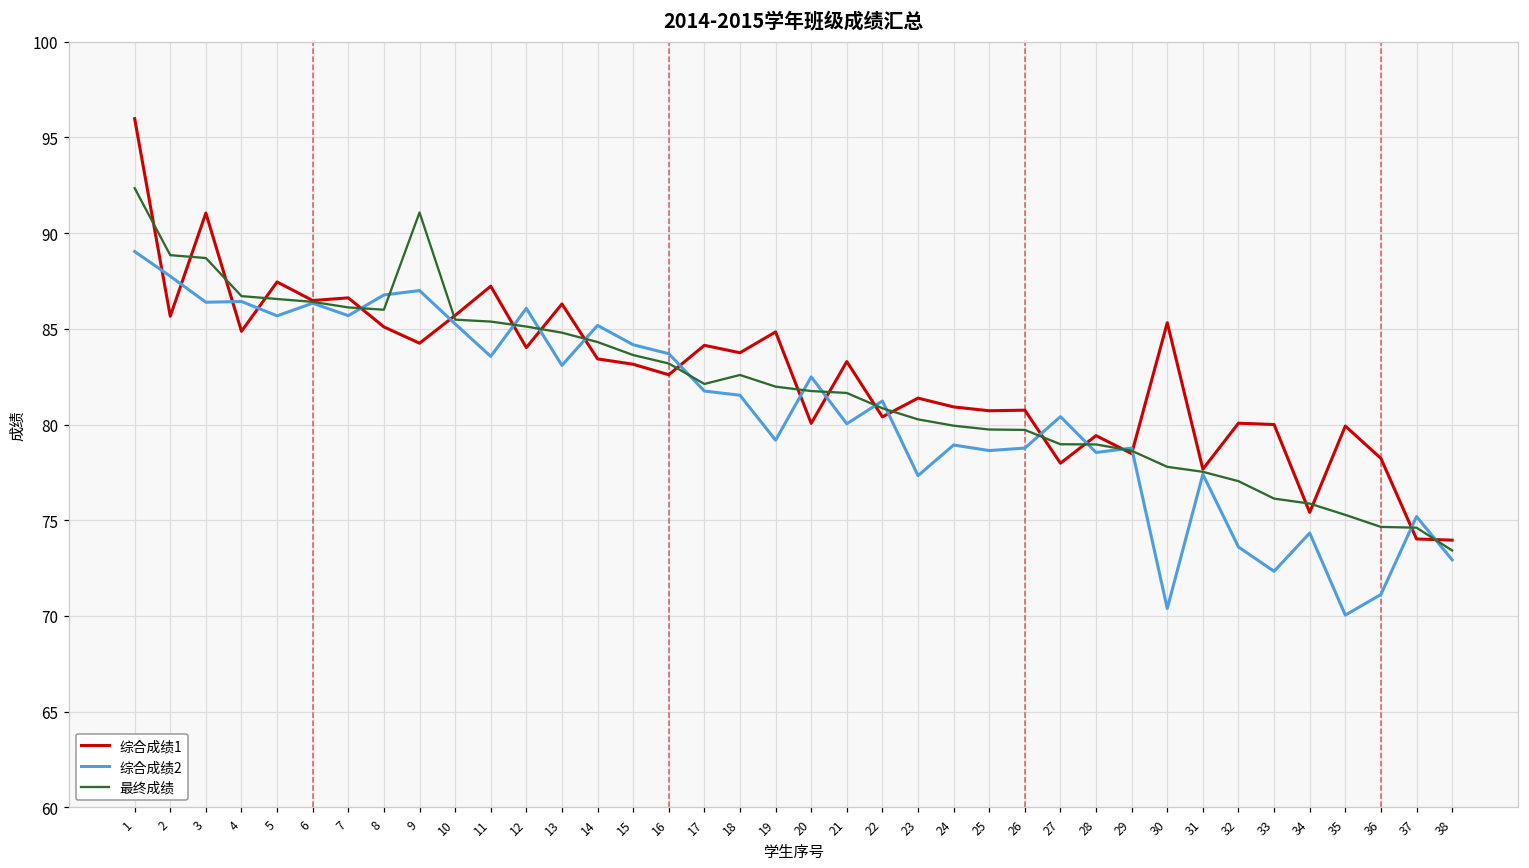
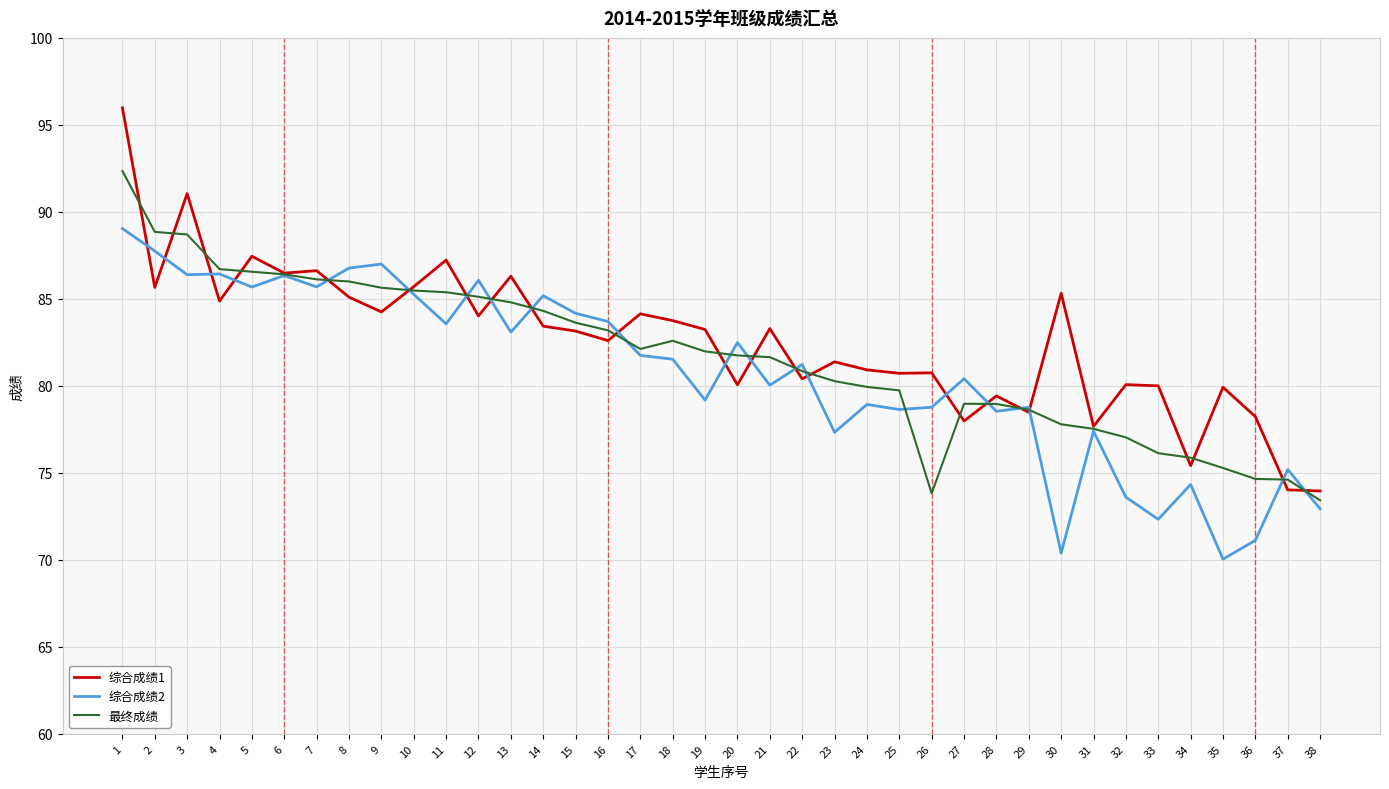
  {
    "综合成绩1": {
      "1": 96.0,
      "2": 85.7,
      "3": 91.1,
      "4": 84.9,
      "5": 87.5,
      "7": 86.6,
      "8": 85.1,
      "9": 84.3,
      "10": 85.7,
      "11": 87.2,
      "12": 84.0,
      "13": 86.3,
      "14": 83.4,
      "15": 83.2,
      "16": 82.6,
      "17": 84.1,
      "18": 83.8,
-     "19": 84.8,
+     "19": 83.2,
      "20": 80.1,
      "21": 83.3,
      "22": 80.4,
      "23": 81.4,
      "24": 80.9,
      "25": 80.7,
      "26": 80.8,
      "27": 78.0,
      "28": 79.4,
      "29": 78.5,
      "30": 85.3,
      "32": 80.1,
      "33": 80.0,
      "34": 75.4,
      "35": 79.9,
      "36": 78.2,
      "37": 74.0,
      "38": 74.0
    },
    "综合成绩2": {
      "1": 89.0,
      "2": 87.8,
      "3": 86.4,
      "4": 86.4,
      "5": 85.7,
      "7": 85.7,
      "8": 86.8,
      "9": 87.0,
      "10": 85.3,
      "11": 83.6,
      "12": 86.1,
      "13": 83.1,
      "14": 85.2,
      "15": 84.2,
      "16": 83.7,
      "17": 81.8,
      "18": 81.5,
      "19": 79.2,
      "20": 82.5,
      "21": 80.0,
      "22": 81.2,
      "23": 77.3,
      "24": 78.9,
      "25": 78.6,
      "26": 78.8,
      "27": 80.4,
      "28": 78.5,
      "30": 70.4,
      "32": 73.6,
      "33": 72.3,
      "34": 74.3,
      "35": 70.0,
      "36": 71.1,
      "37": 75.2,
      "38": 72.9
    },
    "最终成绩": {
      "1": 92.4,
      "2": 88.9,
      "3": 88.7,
      "4": 86.7,
      "5": 86.6,
      "7": 86.1,
      "8": 86.0,
-     "9": 91.1,
+     "9": 85.6,
      "10": 85.5,
      "11": 85.4,
      "12": 85.1,
      "13": 84.8,
      "14": 84.3,
      "15": 83.6,
      "16": 83.2,
      "17": 82.1,
      "18": 82.6,
      "19": 82.0,
      "20": 81.8,
      "21": 81.7,
      "22": 80.9,
      "23": 80.3,
      "24": 79.9,
      "25": 79.7,
-     "26": 79.7,
+     "26": 73.8,
      "27": 79.0,
      "28": 79.0,
      "30": 77.8,
      "32": 77.0,
      "33": 76.1,
      "34": 75.9,
      "35": 75.3,
      "36": 74.7,
      "37": 74.6,
      "38": 73.4
    }
  }
